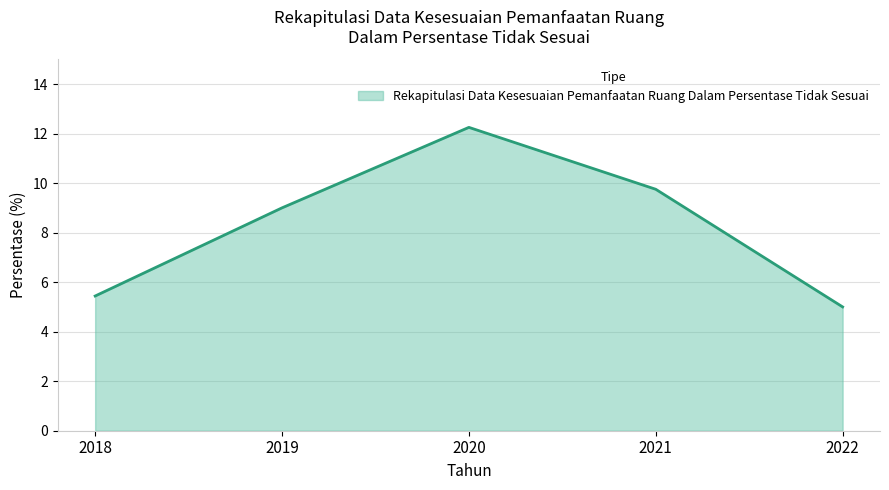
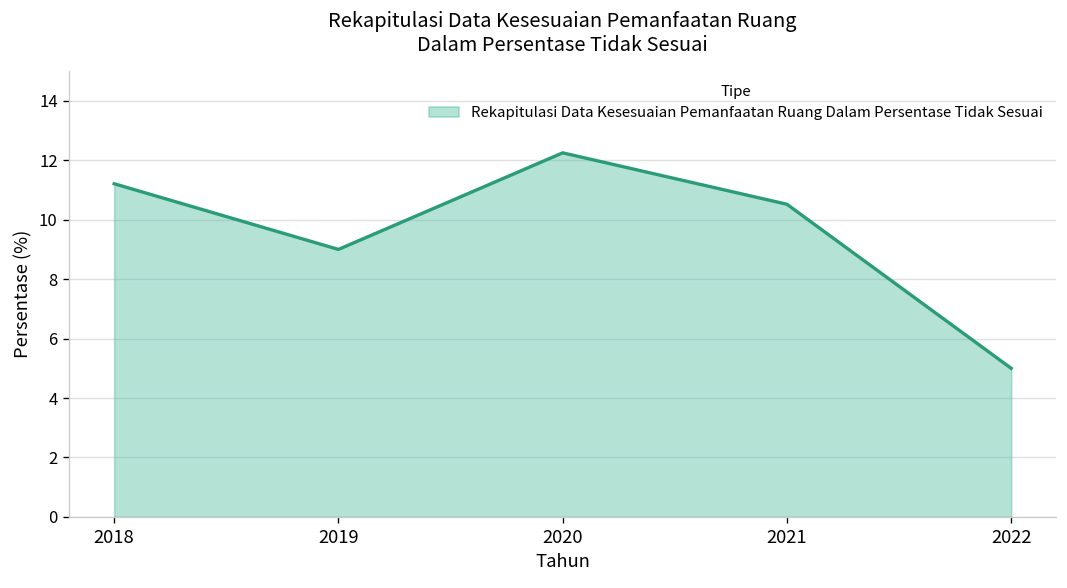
  {
-   "2018": 5.4,
+   "2018": 11.2,
    "2019": 9.0,
    "2020": 12.3,
-   "2021": 9.8,
+   "2021": 10.5,
    "2022": 5.0
  }
